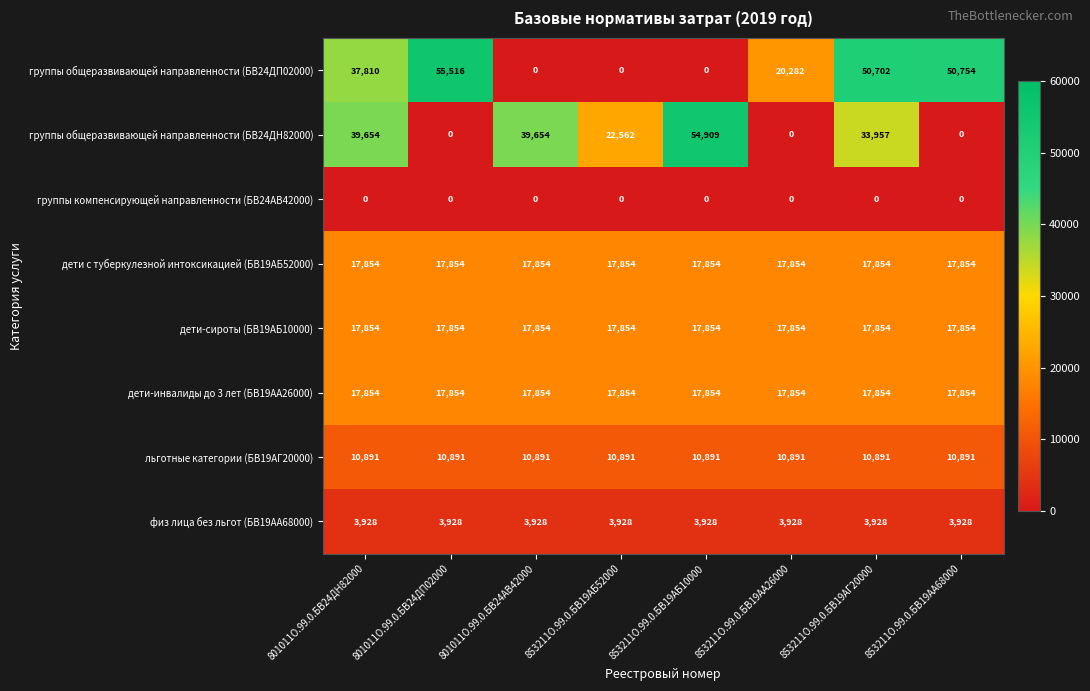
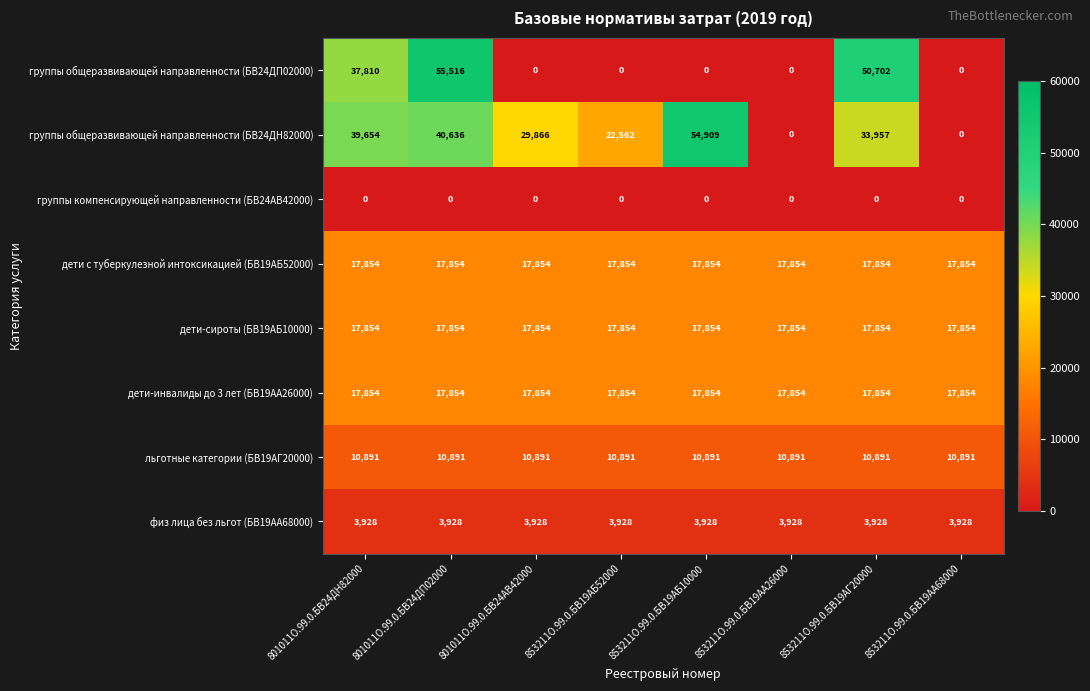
  {
    "группы общеразвивающей направленности (БВ24ДП02000)": {
      "801011О.99.0.БВ24ДН82000": "37,810",
      "801011О.99.0.БВ24ДП02000": "55,516",
      "801011О.99.0.БВ24АВ42000": "0",
      "853211О.99.0.БВ19АБ52000": "0",
      "853211О.99.0.БВ19АБ10000": "0",
-     "853211О.99.0.БВ19АА26000": "20,282",
+     "853211О.99.0.БВ19АА26000": "0",
      "853211О.99.0.БВ19АГ20000": "50,702",
-     "853211О.99.0.БВ19АА68000": "50,754"
+     "853211О.99.0.БВ19АА68000": "0"
    },
    "группы общеразвивающей направленности (БВ24ДН82000)": {
      "801011О.99.0.БВ24ДН82000": "39,654",
-     "801011О.99.0.БВ24ДП02000": "0",
-     "801011О.99.0.БВ24АВ42000": "39,654",
+     "801011О.99.0.БВ24ДП02000": "40,636",
+     "801011О.99.0.БВ24АВ42000": "29,866",
      "853211О.99.0.БВ19АБ52000": "22,562",
      "853211О.99.0.БВ19АБ10000": "54,909",
      "853211О.99.0.БВ19АА26000": "0",
      "853211О.99.0.БВ19АГ20000": "33,957",
      "853211О.99.0.БВ19АА68000": "0"
    },
    "группы компенсирующей направленности (БВ24АВ42000)": {
      "801011О.99.0.БВ24ДН82000": "0",
      "801011О.99.0.БВ24ДП02000": "0",
      "801011О.99.0.БВ24АВ42000": "0",
      "853211О.99.0.БВ19АБ52000": "0",
      "853211О.99.0.БВ19АБ10000": "0",
      "853211О.99.0.БВ19АА26000": "0",
      "853211О.99.0.БВ19АГ20000": "0",
      "853211О.99.0.БВ19АА68000": "0"
    },
    "дети с туберкулезной интоксикацией (БВ19АБ52000)": {
      "801011О.99.0.БВ24ДН82000": "17,854",
      "801011О.99.0.БВ24ДП02000": "17,854",
      "801011О.99.0.БВ24АВ42000": "17,854",
      "853211О.99.0.БВ19АБ52000": "17,854",
      "853211О.99.0.БВ19АБ10000": "17,854",
      "853211О.99.0.БВ19АА26000": "17,854",
      "853211О.99.0.БВ19АГ20000": "17,854",
      "853211О.99.0.БВ19АА68000": "17,854"
    },
    "дети-сироты (БВ19АБ10000)": {
      "801011О.99.0.БВ24ДН82000": "17,854",
      "801011О.99.0.БВ24ДП02000": "17,854",
      "801011О.99.0.БВ24АВ42000": "17,854",
      "853211О.99.0.БВ19АБ52000": "17,854",
      "853211О.99.0.БВ19АБ10000": "17,854",
      "853211О.99.0.БВ19АА26000": "17,854",
      "853211О.99.0.БВ19АГ20000": "17,854",
      "853211О.99.0.БВ19АА68000": "17,854"
    },
    "дети-инвалиды до 3 лет (БВ19АА26000)": {
      "801011О.99.0.БВ24ДН82000": "17,854",
      "801011О.99.0.БВ24ДП02000": "17,854",
      "801011О.99.0.БВ24АВ42000": "17,854",
      "853211О.99.0.БВ19АБ52000": "17,854",
      "853211О.99.0.БВ19АБ10000": "17,854",
      "853211О.99.0.БВ19АА26000": "17,854",
      "853211О.99.0.БВ19АГ20000": "17,854",
      "853211О.99.0.БВ19АА68000": "17,854"
    },
    "льготные категории (БВ19АГ20000)": {
      "801011О.99.0.БВ24ДН82000": "10,891",
      "801011О.99.0.БВ24ДП02000": "10,891",
      "801011О.99.0.БВ24АВ42000": "10,891",
      "853211О.99.0.БВ19АБ52000": "10,891",
      "853211О.99.0.БВ19АБ10000": "10,891",
      "853211О.99.0.БВ19АА26000": "10,891",
      "853211О.99.0.БВ19АГ20000": "10,891",
      "853211О.99.0.БВ19АА68000": "10,891"
    },
    "физ лица без льгот (БВ19АА68000)": {
      "801011О.99.0.БВ24ДН82000": "3,928",
      "801011О.99.0.БВ24ДП02000": "3,928",
      "801011О.99.0.БВ24АВ42000": "3,928",
      "853211О.99.0.БВ19АБ52000": "3,928",
      "853211О.99.0.БВ19АБ10000": "3,928",
      "853211О.99.0.БВ19АА26000": "3,928",
      "853211О.99.0.БВ19АГ20000": "3,928",
      "853211О.99.0.БВ19АА68000": "3,928"
    }
  }
